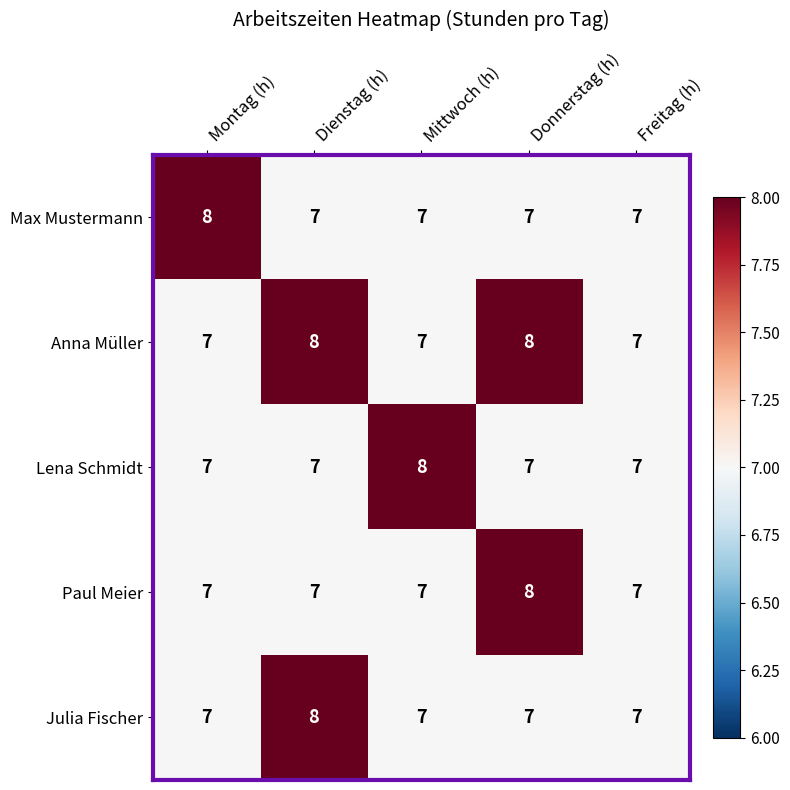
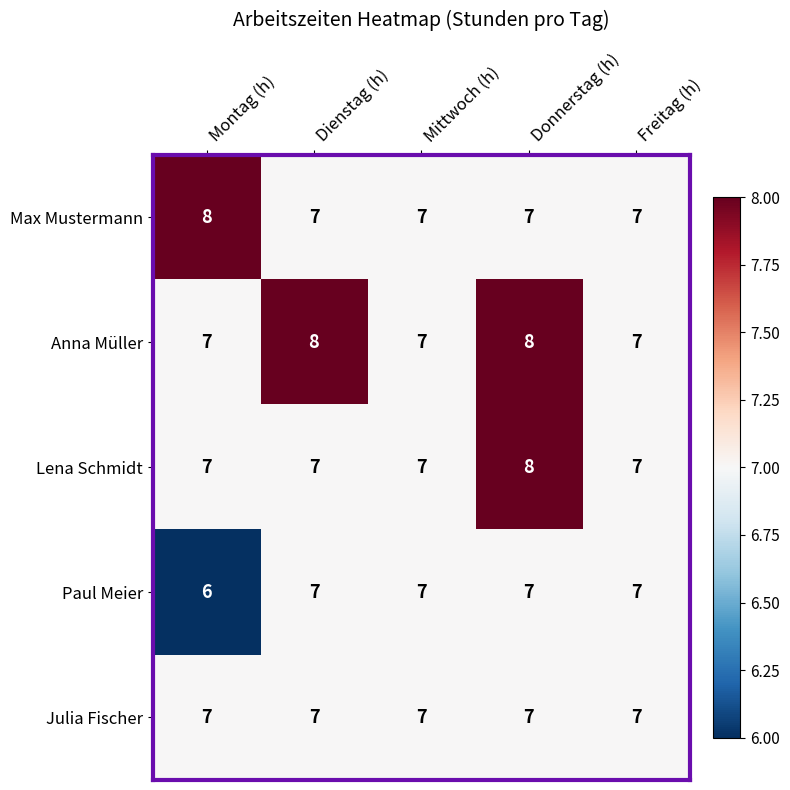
  {
    "Max Mustermann": {
      "Montag (h)": 8,
      "Dienstag (h)": 7,
      "Mittwoch (h)": 7,
      "Donnerstag (h)": 7,
      "Freitag (h)": 7
    },
    "Anna Müller": {
      "Montag (h)": 7,
      "Dienstag (h)": 8,
      "Mittwoch (h)": 7,
      "Donnerstag (h)": 8,
      "Freitag (h)": 7
    },
    "Lena Schmidt": {
      "Montag (h)": 7,
      "Dienstag (h)": 7,
-     "Mittwoch (h)": 8,
-     "Donnerstag (h)": 7,
+     "Mittwoch (h)": 7,
+     "Donnerstag (h)": 8,
      "Freitag (h)": 7
    },
    "Paul Meier": {
-     "Montag (h)": 7,
+     "Montag (h)": 6,
      "Dienstag (h)": 7,
      "Mittwoch (h)": 7,
-     "Donnerstag (h)": 8,
+     "Donnerstag (h)": 7,
      "Freitag (h)": 7
    },
    "Julia Fischer": {
      "Montag (h)": 7,
-     "Dienstag (h)": 8,
+     "Dienstag (h)": 7,
      "Mittwoch (h)": 7,
      "Donnerstag (h)": 7,
      "Freitag (h)": 7
    }
  }
